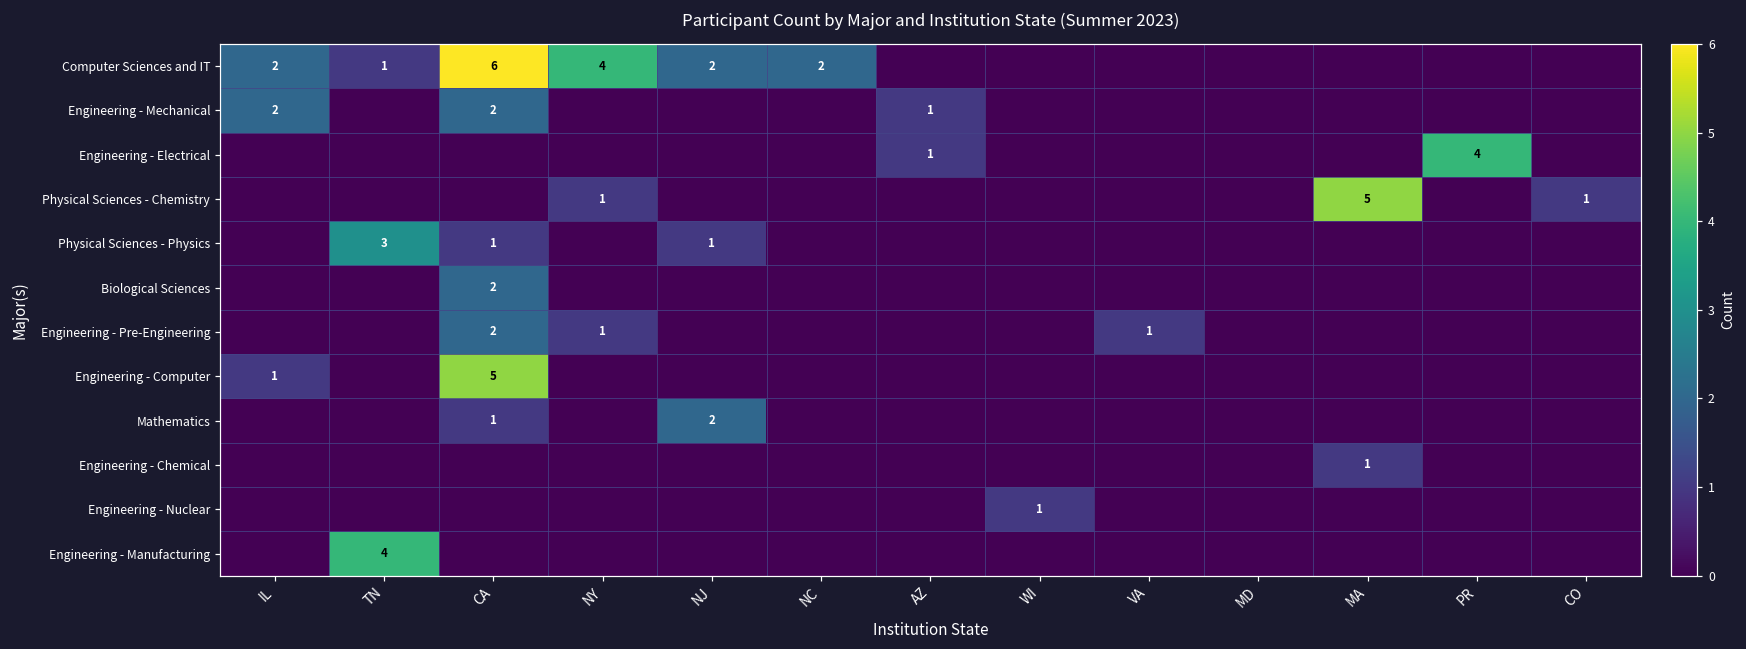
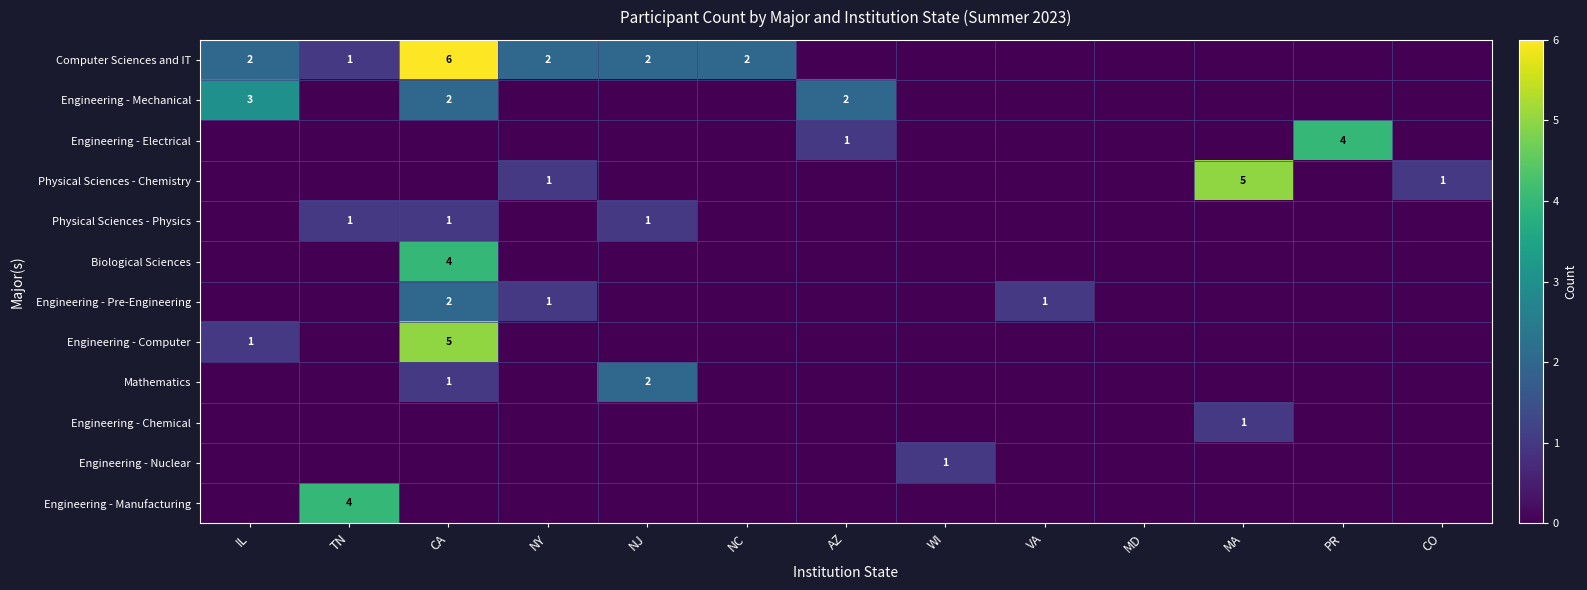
  {
    "Computer Sciences and IT": {
      "IL": 2,
      "TN": 1,
      "CA": 6,
-     "NY": 4,
+     "NY": 2,
      "NJ": 2,
      "NC": 2
    },
    "Engineering - Mechanical": {
-     "IL": 2,
+     "IL": 3,
      "CA": 2,
-     "AZ": 1
+     "AZ": 2
    },
    "Engineering - Electrical": {
      "AZ": 1,
      "PR": 4
    },
    "Physical Sciences - Chemistry": {
      "NY": 1,
      "MA": 5,
      "CO": 1
    },
    "Physical Sciences - Physics": {
-     "TN": 3,
+     "TN": 1,
      "CA": 1,
      "NJ": 1
    },
    "Biological Sciences": {
-     "CA": 2
+     "CA": 4
    },
    "Engineering - Pre-Engineering": {
      "CA": 2,
      "NY": 1,
      "VA": 1
    },
    "Engineering - Computer": {
      "IL": 1,
      "CA": 5
    },
    "Mathematics": {
      "CA": 1,
      "NJ": 2
    },
    "Engineering - Chemical": {
      "MA": 1
    },
    "Engineering - Nuclear": {
      "WI": 1
    },
    "Engineering - Manufacturing": {
      "TN": 4
    }
  }
